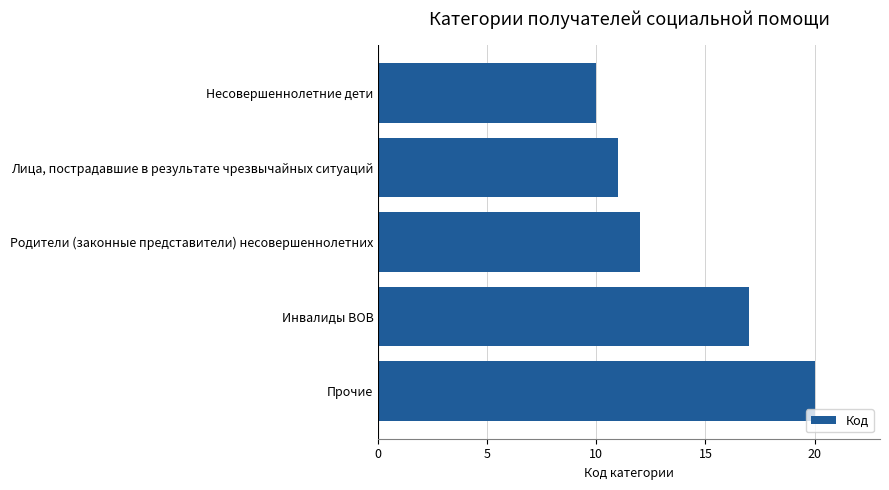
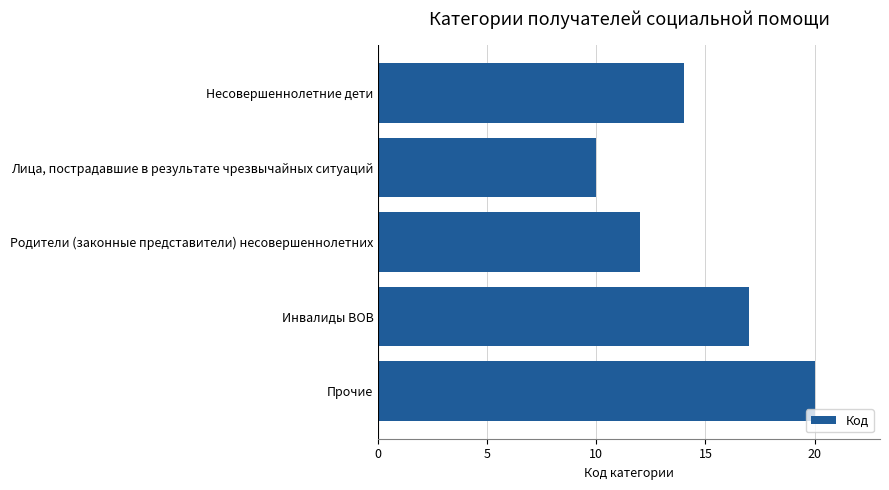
  {
-   "Несовершеннолетние дети": 10,
-   "Лица, пострадавшие в результате чрезвычайных ситуаций": 11,
+   "Несовершеннолетние дети": 14,
+   "Лица, пострадавшие в результате чрезвычайных ситуаций": 10,
    "Родители (законные представители) несовершеннолетних": 12,
    "Инвалиды ВОВ": 17,
    "Прочие": 20
  }
